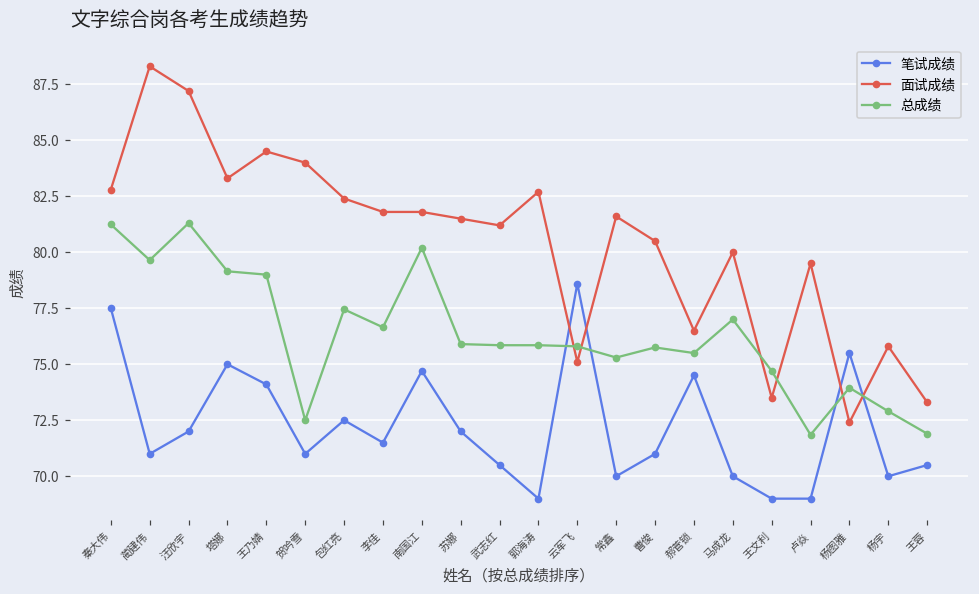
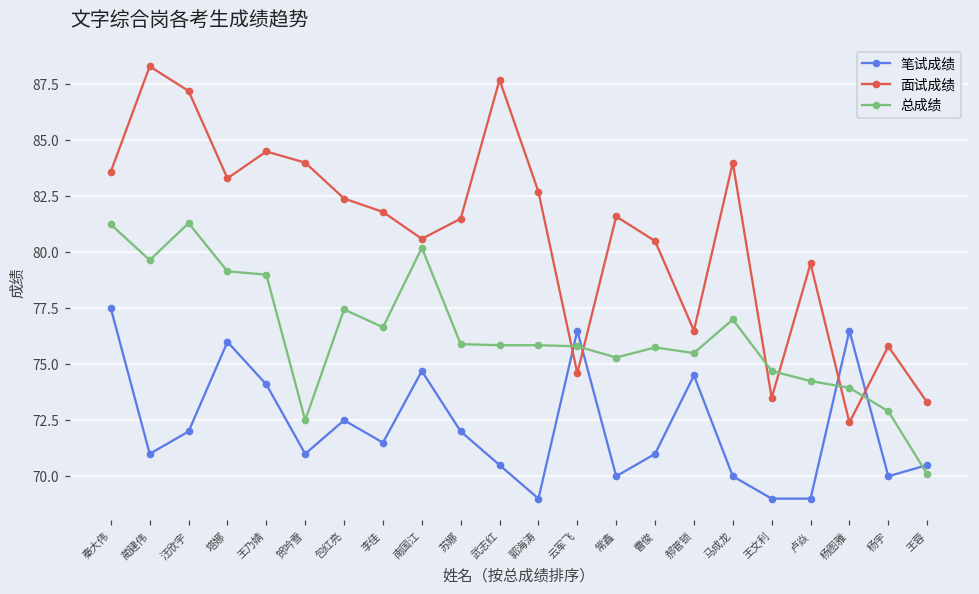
  {
    "笔试成绩": {
      "秦大伟": 77.5,
      "蔺建伟": 71.0,
      "汪欣宇": 72.0,
-     "塔娜": 75,
+     "塔娜": 76,
      "王乃婧": 74.1,
      "贺吟雪": 71.0,
      "包红亮": 72.5,
      "李佳": 71.5,
      "南国江": 74.7,
      "苏娜": 72.0,
      "武志红": 70.5,
      "郭海涛": 69.0,
-     "云军飞": 78.6,
+     "云军飞": 76.5,
      "常鑫": 70.0,
      "曹俊": 71.0,
      "郝菅锁": 74.5,
      "马成龙": 70.0,
      "王文利": 69.0,
      "卢焱": 69.0,
-     "杨图雅": 75.5,
+     "杨图雅": 76.5,
      "杨宇": 70.0,
      "王蓉": 70.5
    },
    "面试成绩": {
-     "秦大伟": 82.8,
+     "秦大伟": 83.6,
      "蔺建伟": 88.3,
      "汪欣宇": 87.2,
      "塔娜": 83.3,
      "王乃婧": 84.5,
      "贺吟雪": 84.0,
      "包红亮": 82.4,
      "李佳": 81.8,
-     "南国江": 81.8,
+     "南国江": 80.6,
      "苏娜": 81.5,
-     "武志红": 81.2,
+     "武志红": 87.7,
      "郭海涛": 82.7,
-     "云军飞": 75.1,
+     "云军飞": 74.6,
      "常鑫": 81.6,
      "曹俊": 80.5,
      "郝菅锁": 76.5,
-     "马成龙": 80,
+     "马成龙": 84,
      "王文利": 73.5,
      "卢焱": 79.5,
      "杨图雅": 72.4,
      "杨宇": 75.8,
      "王蓉": 73.3
    },
    "总成绩": {
      "秦大伟": 81.2,
      "蔺建伟": 79.7,
      "汪欣宇": 81.3,
      "塔娜": 79.2,
      "王乃婧": 79.0,
      "贺吟雪": 72.5,
      "包红亮": 77.5,
      "李佳": 76.7,
      "南国江": 80.2,
      "苏娜": 75.9,
      "武志红": 75.9,
      "郭海涛": 75.9,
      "云军飞": 75.8,
      "常鑫": 75.3,
      "曹俊": 75.8,
      "郝菅锁": 75.5,
      "马成龙": 77.0,
      "王文利": 74.7,
-     "卢焱": 71.9,
+     "卢焱": 74.3,
      "杨图雅": 74.0,
      "杨宇": 72.9,
-     "王蓉": 71.9
+     "王蓉": 70.1
    }
  }
